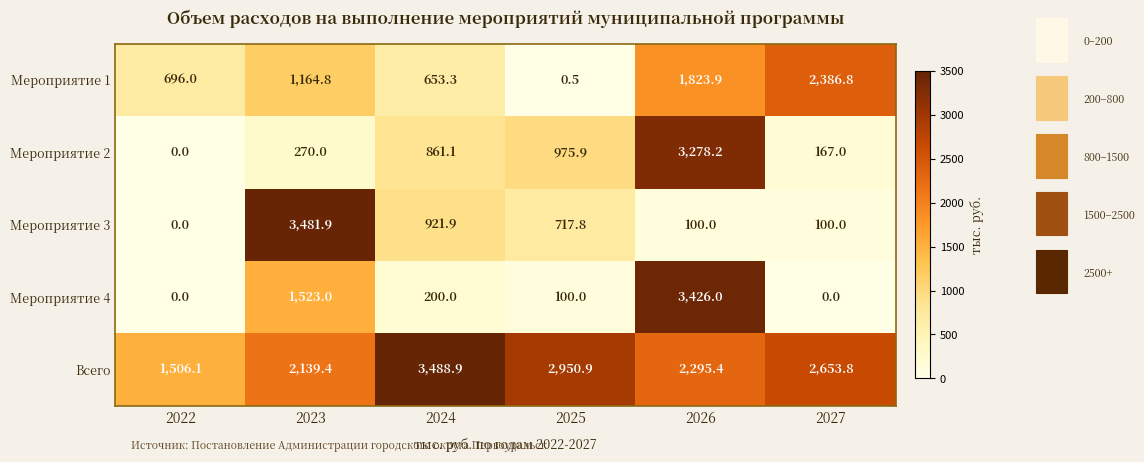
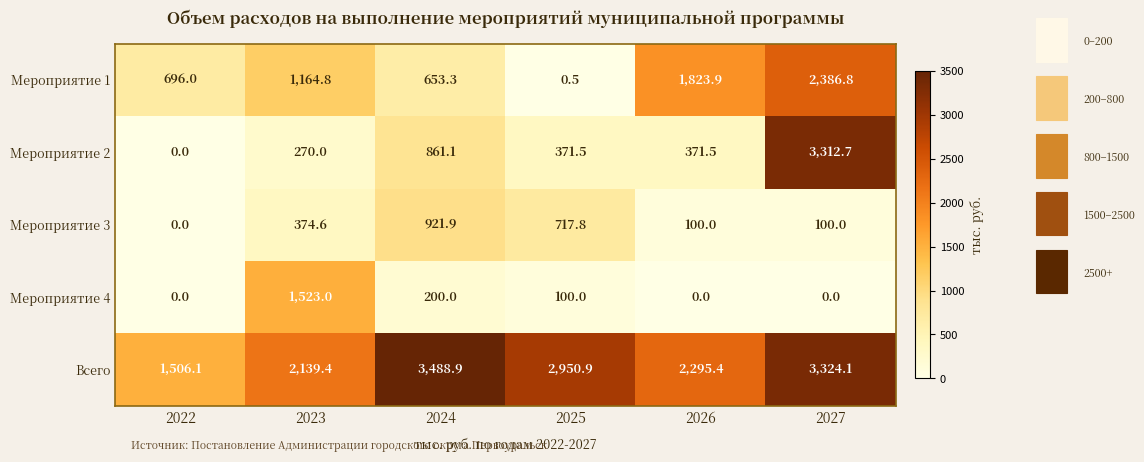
  {
    "Мероприятие 1": {
      "2022": "696.0",
      "2023": "1,164.8",
      "2024": "653.3",
      "2025": "0.5",
      "2026": "1,823.9",
      "2027": "2,386.8"
    },
    "Мероприятие 2": {
      "2022": "0.0",
      "2023": "270.0",
      "2024": "861.1",
-     "2025": "975.9",
-     "2026": "3,278.2",
-     "2027": "167.0"
+     "2025": "371.5",
+     "2026": "371.5",
+     "2027": "3,312.7"
    },
    "Мероприятие 3": {
      "2022": "0.0",
-     "2023": "3,481.9",
+     "2023": "374.6",
      "2024": "921.9",
      "2025": "717.8",
      "2026": "100.0",
      "2027": "100.0"
    },
    "Мероприятие 4": {
      "2022": "0.0",
      "2023": "1,523.0",
      "2024": "200.0",
      "2025": "100.0",
-     "2026": "3,426.0",
+     "2026": "0.0",
      "2027": "0.0"
    },
    "Всего": {
      "2022": "1,506.1",
      "2023": "2,139.4",
      "2024": "3,488.9",
      "2025": "2,950.9",
      "2026": "2,295.4",
-     "2027": "2,653.8"
+     "2027": "3,324.1"
    }
  }
